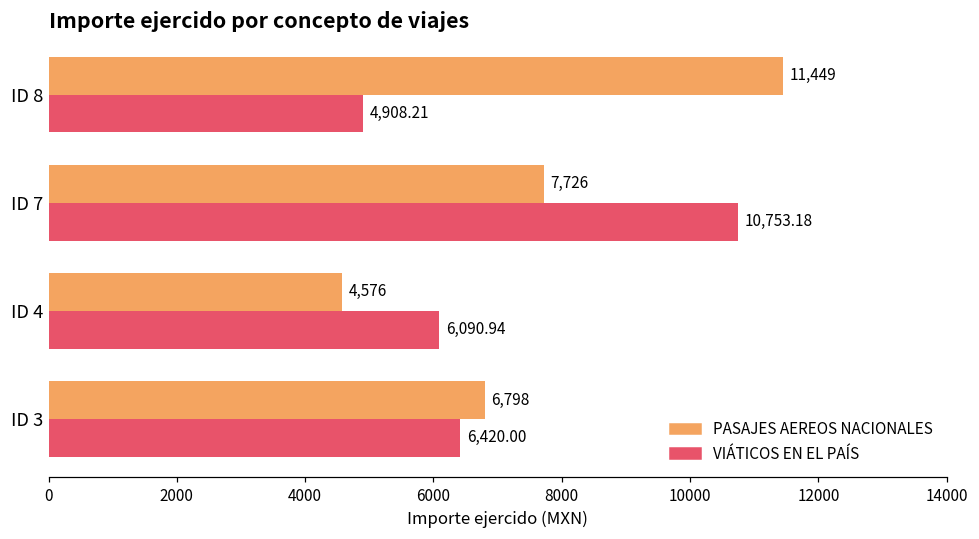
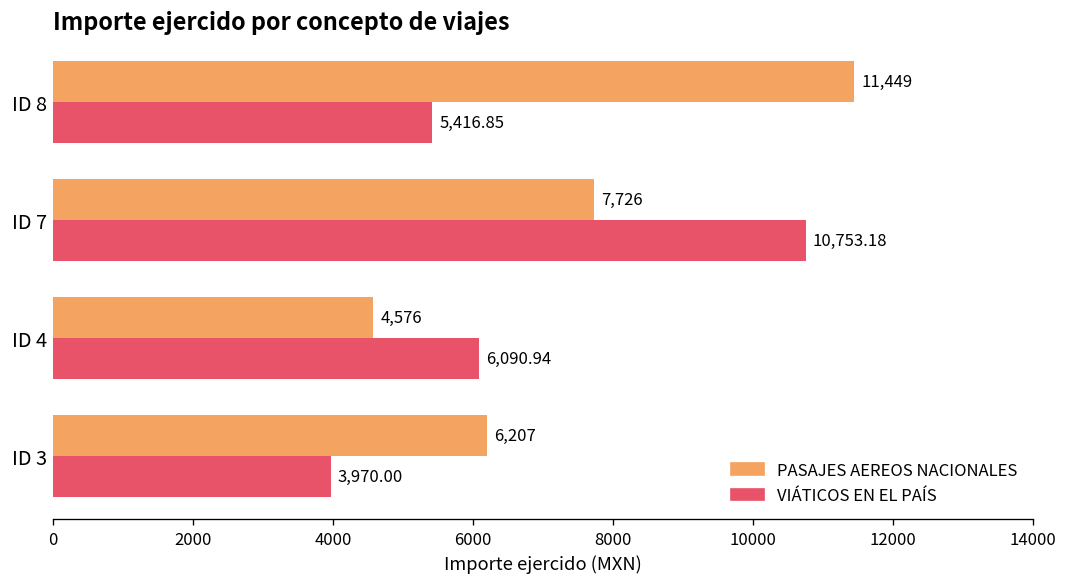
  {
    "PASAJES AEREOS NACIONALES": {
      "ID 8": "11,449",
      "ID 7": "7,726",
      "ID 4": "4,576",
-     "ID 3": "6,798"
+     "ID 3": "6,207"
    },
    "VIÁTICOS EN EL PAÍS": {
-     "ID 8": "4,908.21",
+     "ID 8": "5,416.85",
      "ID 7": "10,753.18",
      "ID 4": "6,090.94",
-     "ID 3": "6,420.00"
+     "ID 3": "3,970.00"
    }
  }
